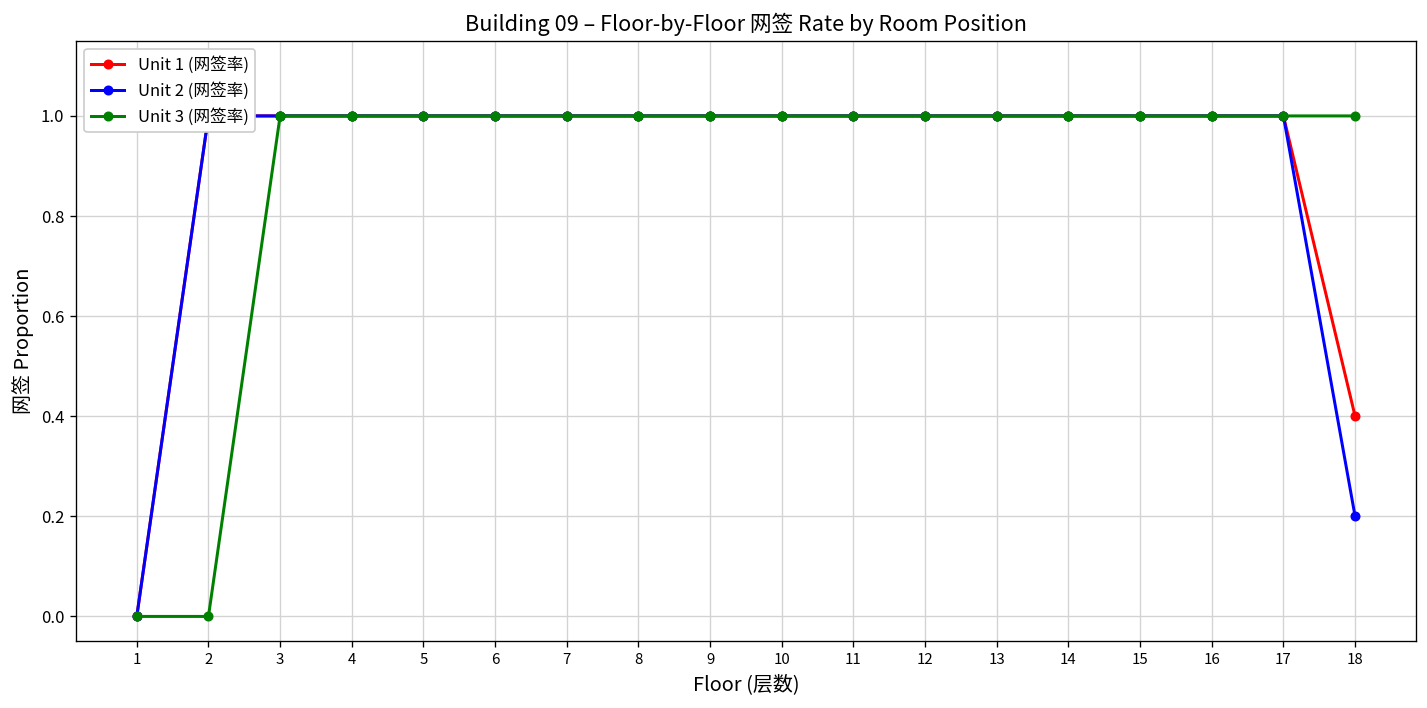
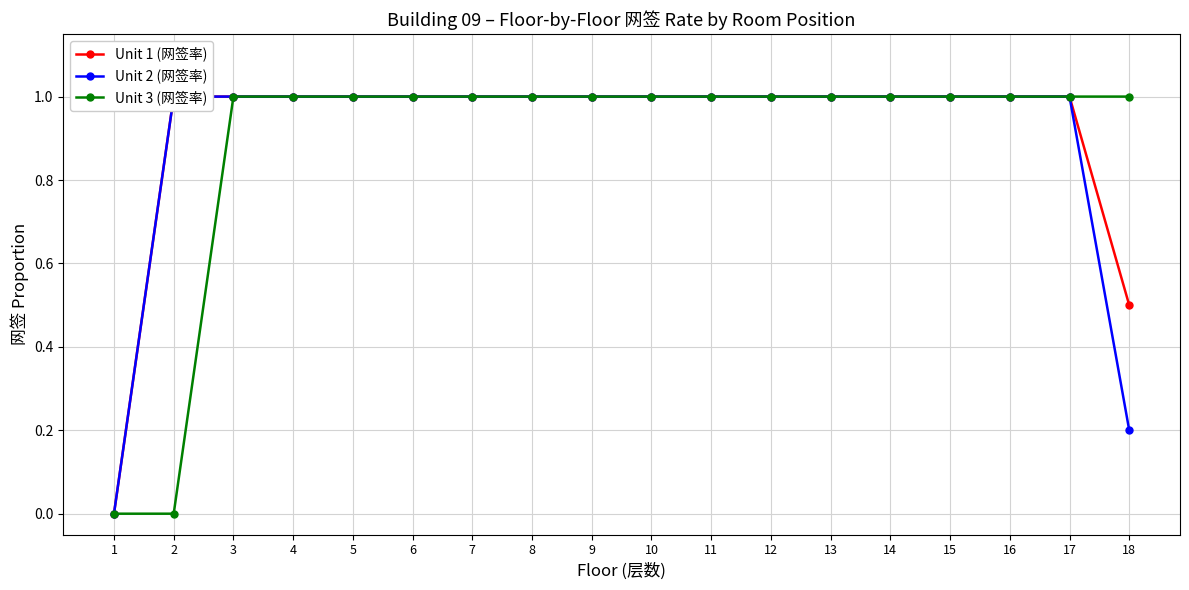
  {
    "Unit 1 (网签率)": {
-     "18": 0.4
+     "18": 0.5
    },
    "Unit 2 (网签率)": {
      "18": 0.2
    },
    "Unit 3 (网签率)": {
      "2": 0.0,
      "18": 1.0
    }
  }
